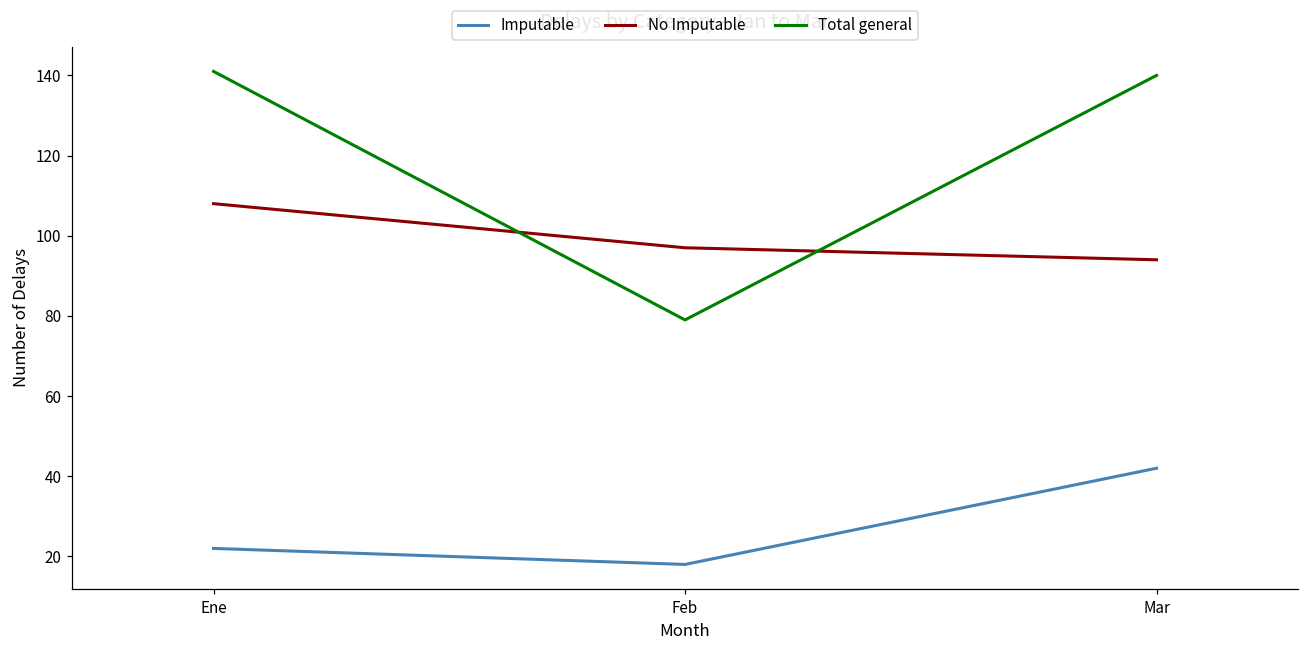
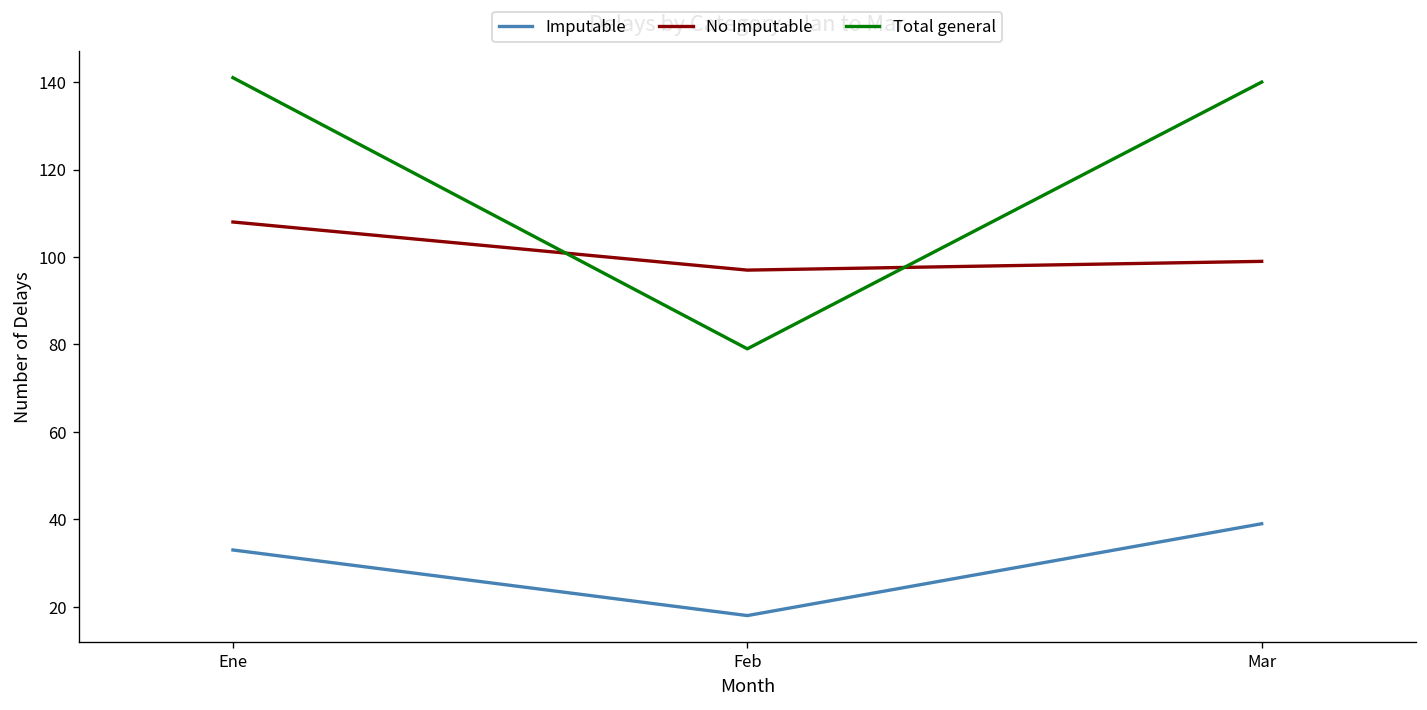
  {
    "Imputable": {
-     "Ene": 22,
+     "Ene": 33,
      "Feb": 18,
-     "Mar": 42
+     "Mar": 39
    },
    "No Imputable": {
      "Ene": 108,
      "Feb": 97,
-     "Mar": 94
+     "Mar": 99
    },
    "Total general": {
      "Ene": 141,
      "Feb": 79,
      "Mar": 140
    }
  }
